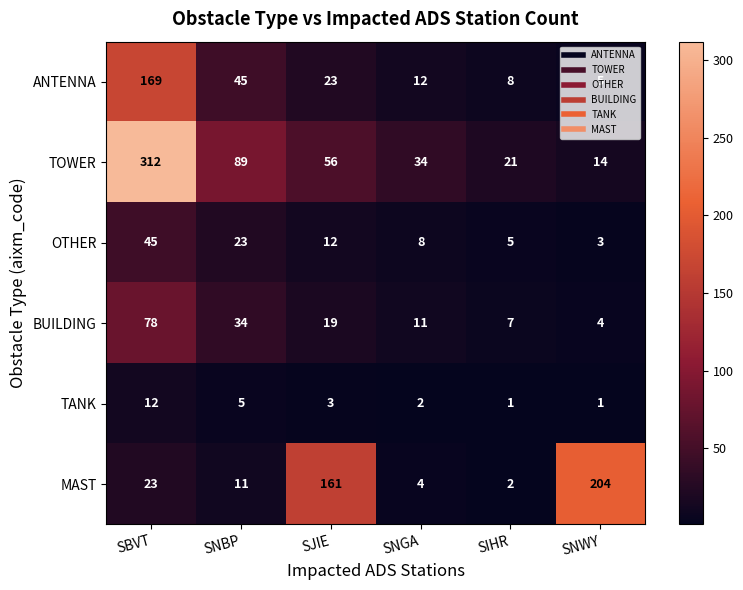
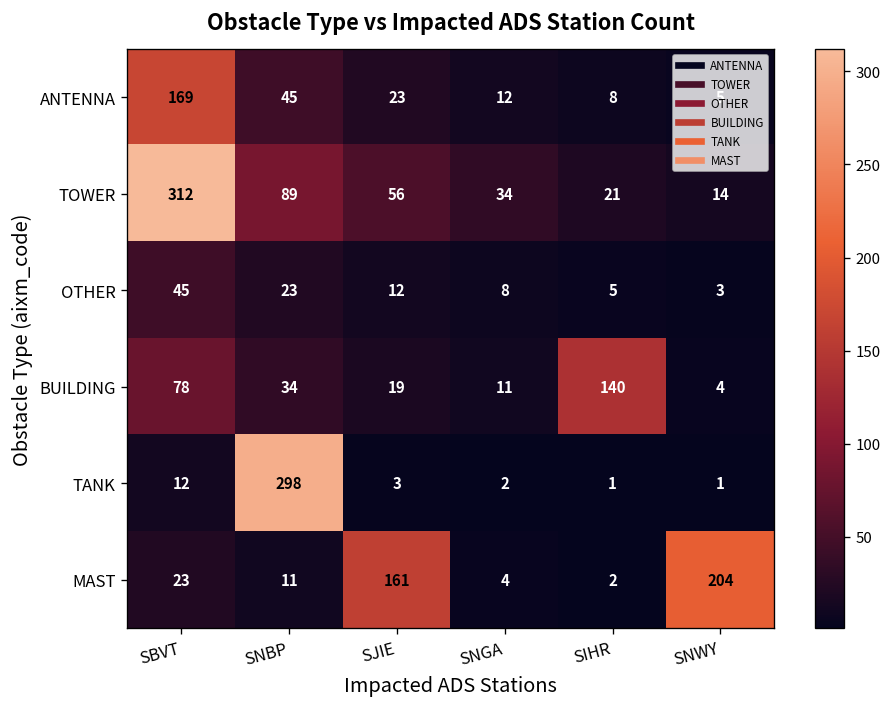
  {
    "ANTENNA": {
      "SBVT": 169,
      "SNBP": 45,
      "SJIE": 23,
      "SNGA": 12,
      "SIHR": 8
    },
    "TOWER": {
      "SBVT": 312,
      "SNBP": 89,
      "SJIE": 56,
      "SNGA": 34,
      "SIHR": 21,
      "SNWY": 14
    },
    "OTHER": {
      "SBVT": 45,
      "SNBP": 23,
      "SJIE": 12,
      "SNGA": 8,
      "SIHR": 5,
      "SNWY": 3
    },
    "BUILDING": {
      "SBVT": 78,
      "SNBP": 34,
      "SJIE": 19,
      "SNGA": 11,
-     "SIHR": 7,
+     "SIHR": 140,
      "SNWY": 4
    },
    "TANK": {
      "SBVT": 12,
-     "SNBP": 5,
+     "SNBP": 298,
      "SJIE": 3,
      "SNGA": 2,
      "SIHR": 1,
      "SNWY": 1
    },
    "MAST": {
      "SBVT": 23,
      "SNBP": 11,
      "SJIE": 161,
      "SNGA": 4,
      "SIHR": 2,
      "SNWY": 204
    }
  }
